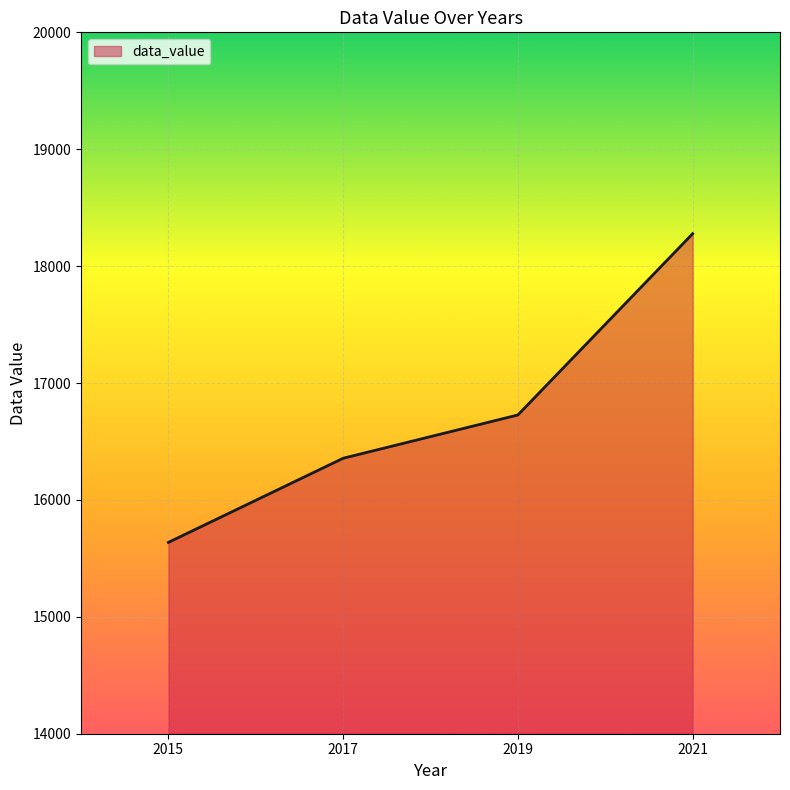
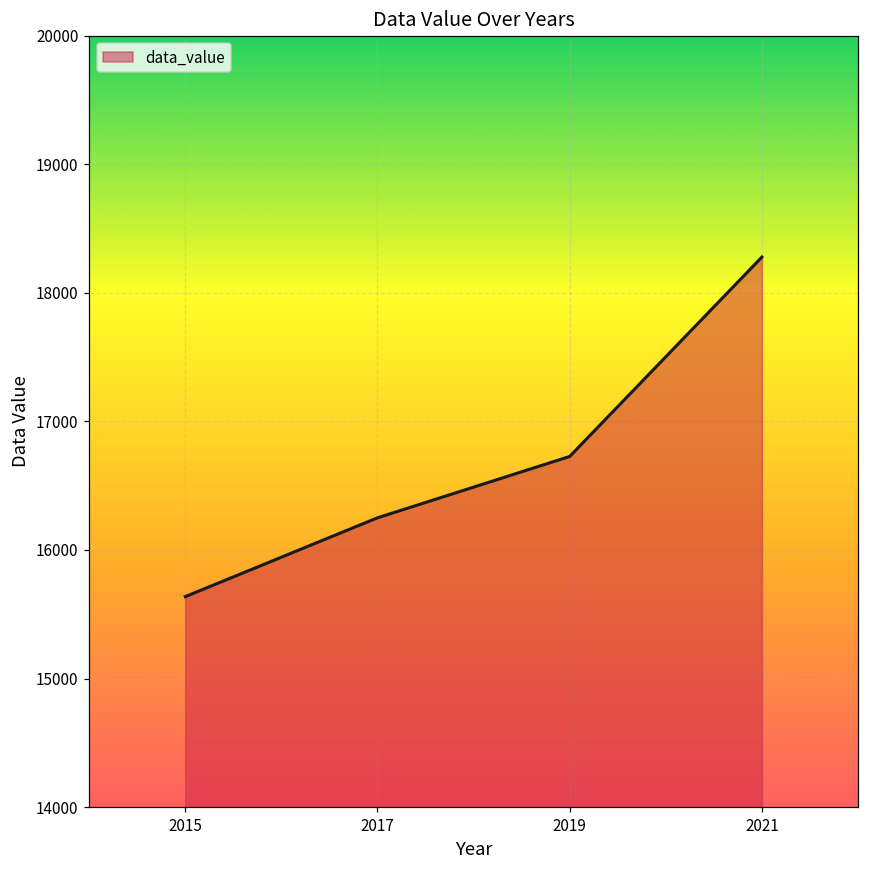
  {
    "2015": 15640,
-   "2017": 16360,
+   "2017": 16250,
    "2019": 16730,
    "2021": 18280
  }
